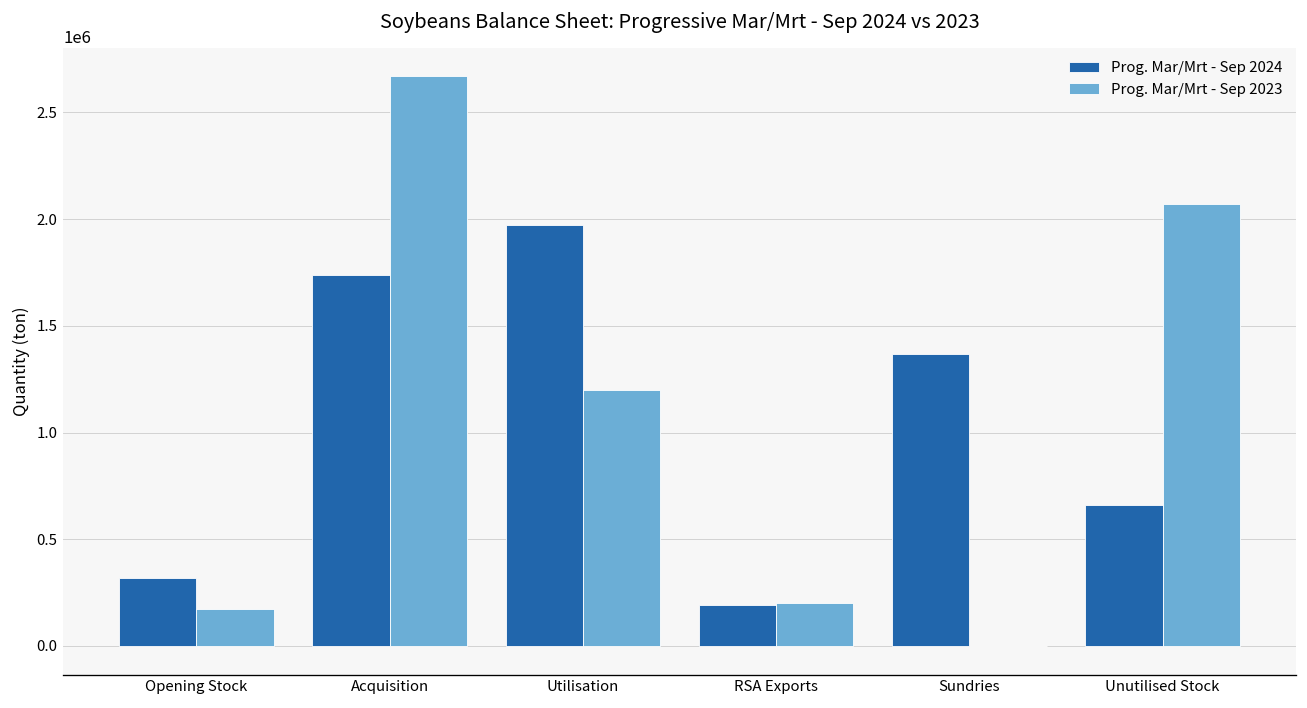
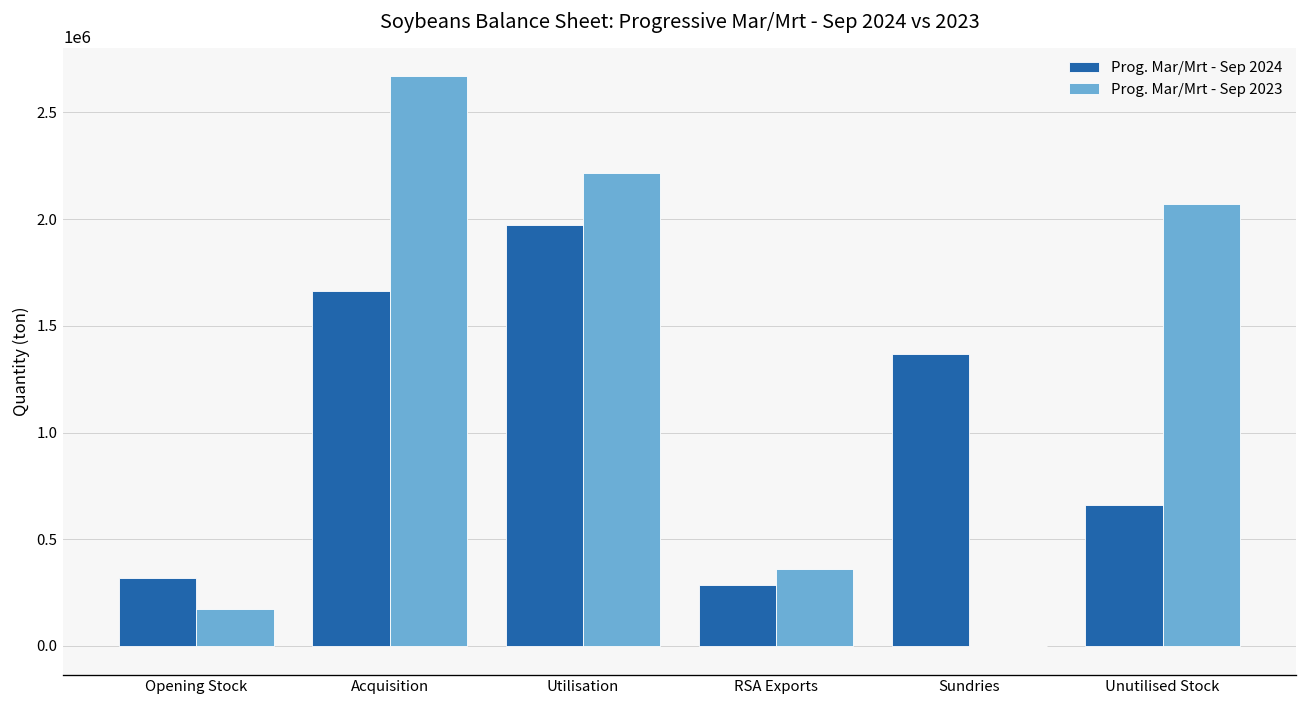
  {
    "Prog. Mar/Mrt - Sep 2024": {
      "Opening Stock": 320000,
-     "Acquisition": 1740000,
+     "Acquisition": 1660000,
      "Utilisation": 1970000,
-     "RSA Exports": 190000,
+     "RSA Exports": 290000,
      "Sundries": 1370000,
      "Unutilised Stock": 660000
    },
    "Prog. Mar/Mrt - Sep 2023": {
      "Opening Stock": 170000,
      "Acquisition": 2670000,
-     "Utilisation": 1200000,
-     "RSA Exports": 200000,
+     "Utilisation": 2210000,
+     "RSA Exports": 360000,
      "Unutilised Stock": 2070000
    }
  }
